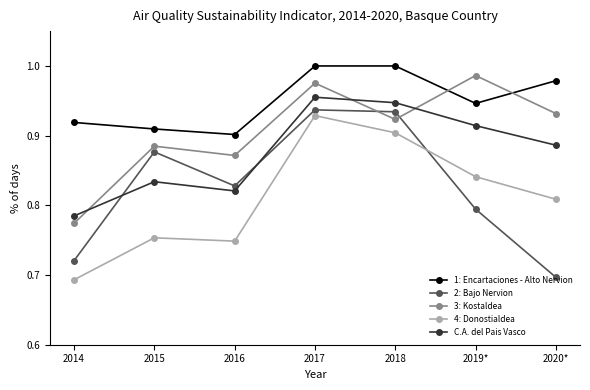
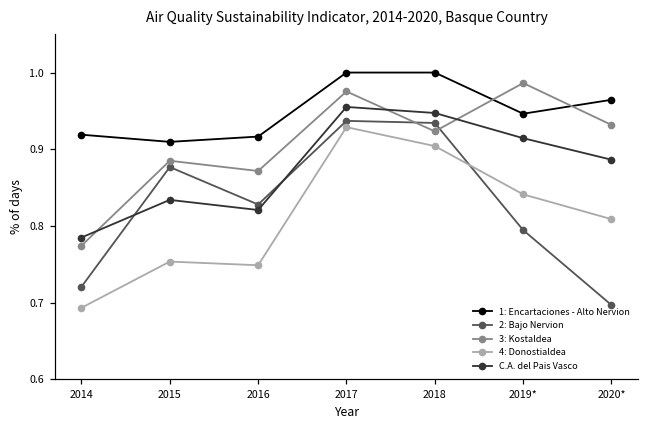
  {
    "1: Encartaciones - Alto Nervion": {
      "2014": 0.92,
      "2015": 0.91,
-     "2016": 0.90,
+     "2016": 0.92,
      "2017": 1.00,
      "2018": 1.00,
      "2019*": 0.95,
-     "2020*": 0.98
+     "2020*": 0.96
    }
  }
